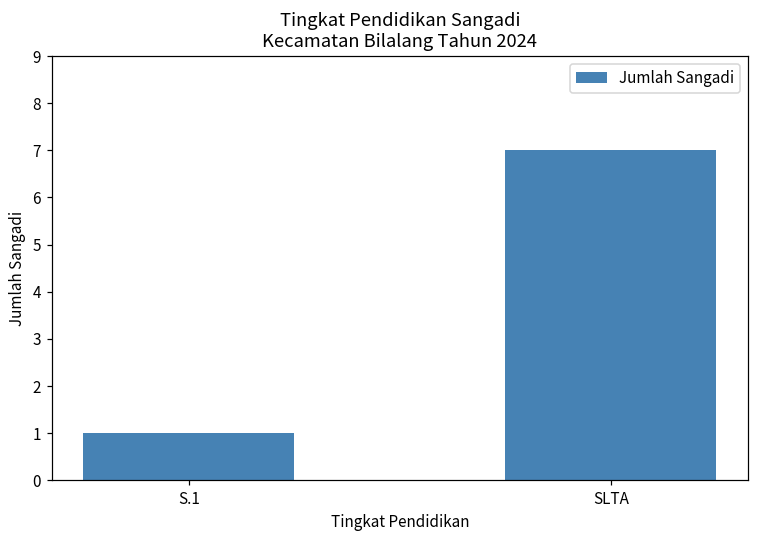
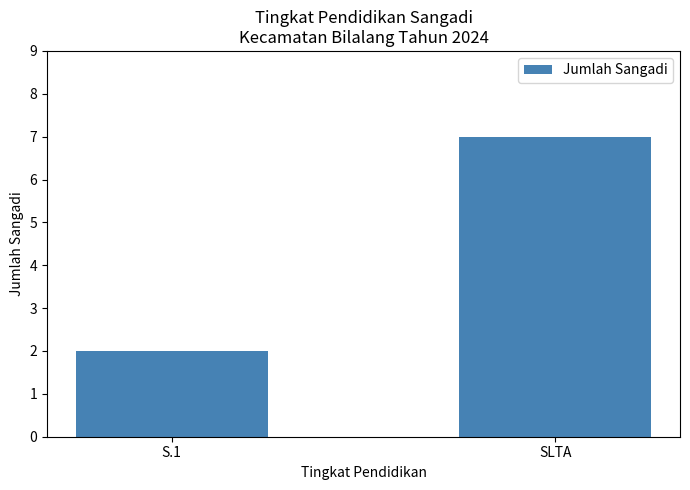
  {
-   "S.1": 1,
+   "S.1": 2,
    "SLTA": 7
  }
